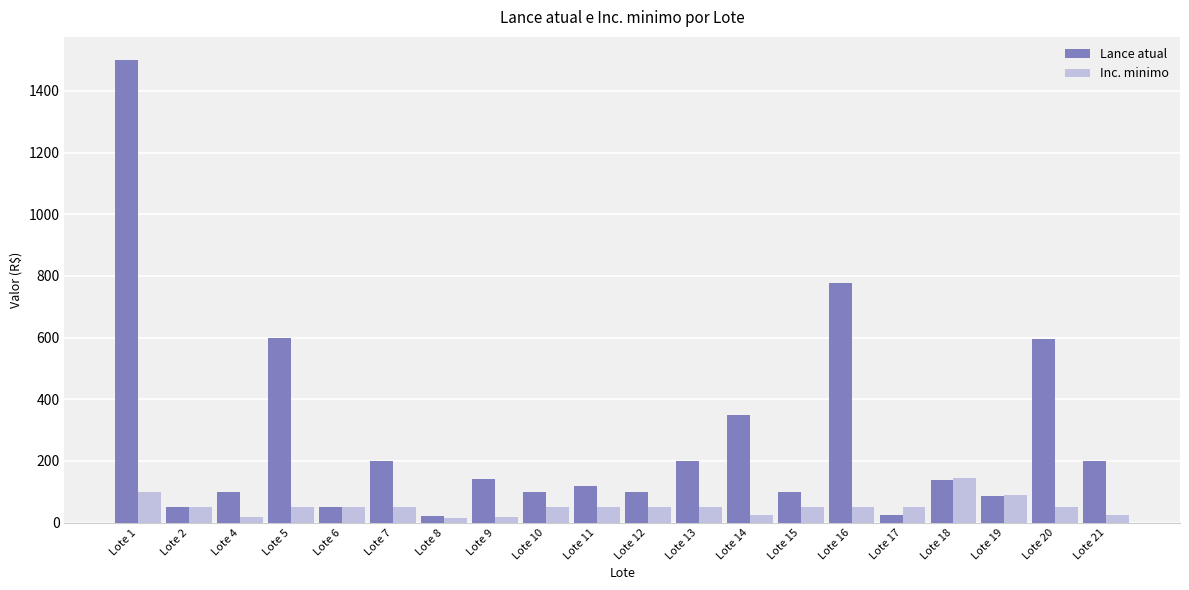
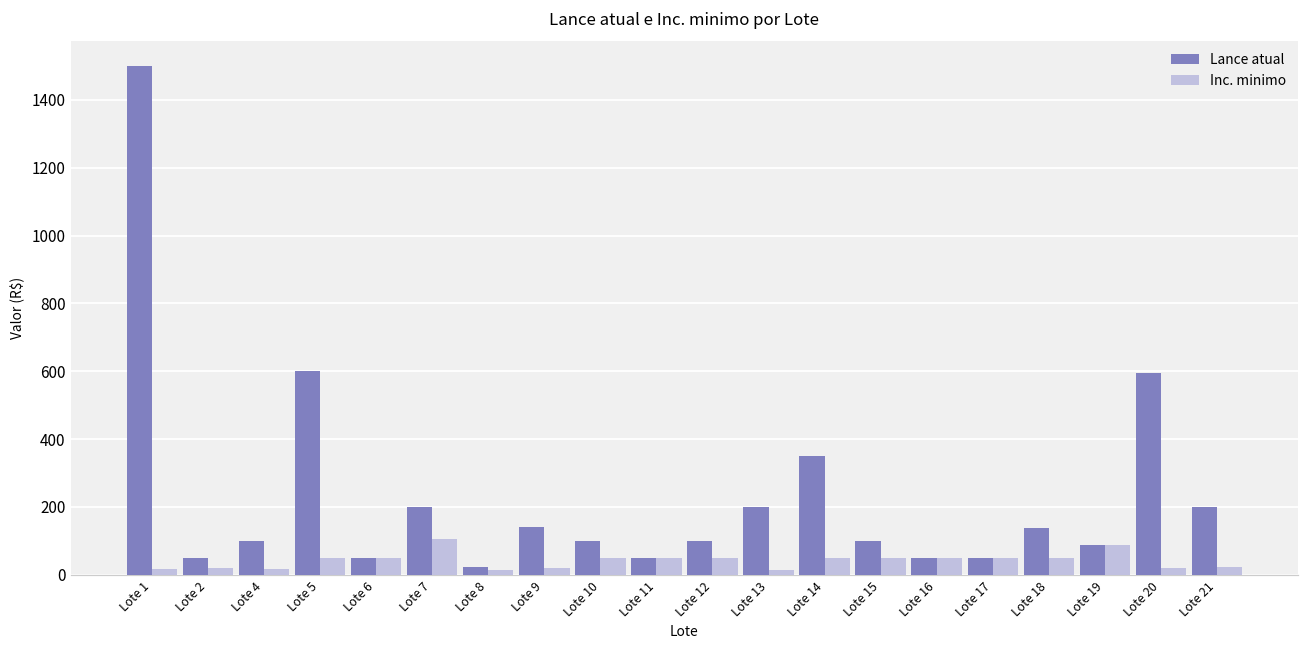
  {
    "Lance atual": {
      "Lote 1": 1500,
      "Lote 2": 50,
      "Lote 4": 100,
      "Lote 5": 600,
      "Lote 6": 50,
      "Lote 7": 200,
      "Lote 8": 20,
      "Lote 9": 140,
      "Lote 10": 100,
-     "Lote 11": 120,
+     "Lote 11": 50,
      "Lote 12": 100,
      "Lote 13": 200,
      "Lote 14": 350,
      "Lote 15": 100,
-     "Lote 16": 780,
-     "Lote 17": 20,
+     "Lote 16": 50,
+     "Lote 17": 50,
      "Lote 18": 140,
      "Lote 19": 90,
      "Lote 20": 600,
      "Lote 21": 200
    },
    "Inc. minimo": {
-     "Lote 1": 100,
-     "Lote 2": 50,
+     "Lote 1": 20,
+     "Lote 2": 20,
      "Lote 4": 20,
      "Lote 5": 50,
      "Lote 6": 50,
-     "Lote 7": 50,
+     "Lote 7": 110,
      "Lote 8": 10,
      "Lote 9": 20,
      "Lote 10": 50,
      "Lote 11": 50,
      "Lote 12": 50,
-     "Lote 13": 50,
-     "Lote 14": 20,
+     "Lote 13": 20,
+     "Lote 14": 50,
      "Lote 15": 50,
      "Lote 16": 50,
      "Lote 17": 50,
-     "Lote 18": 150,
+     "Lote 18": 50,
      "Lote 19": 90,
-     "Lote 20": 50,
+     "Lote 20": 20,
      "Lote 21": 20
    }
  }
